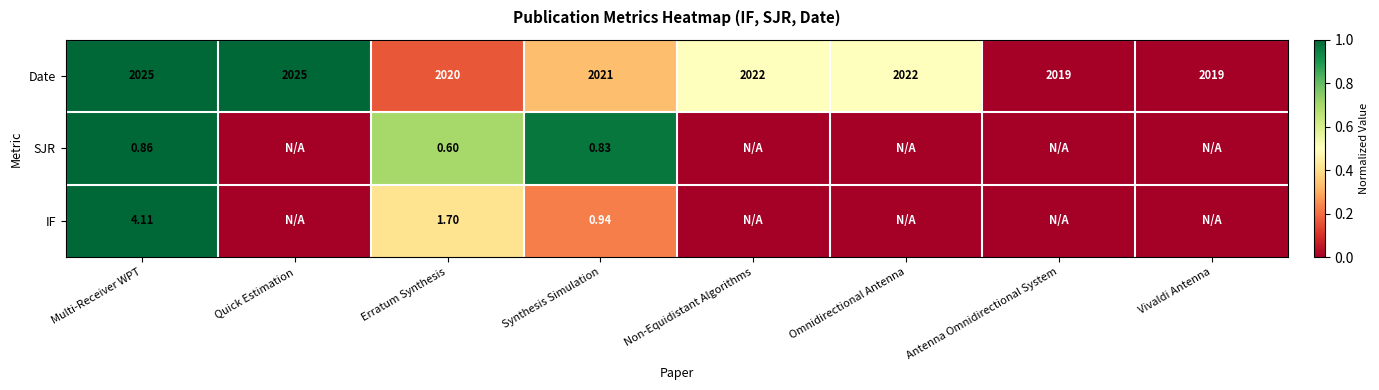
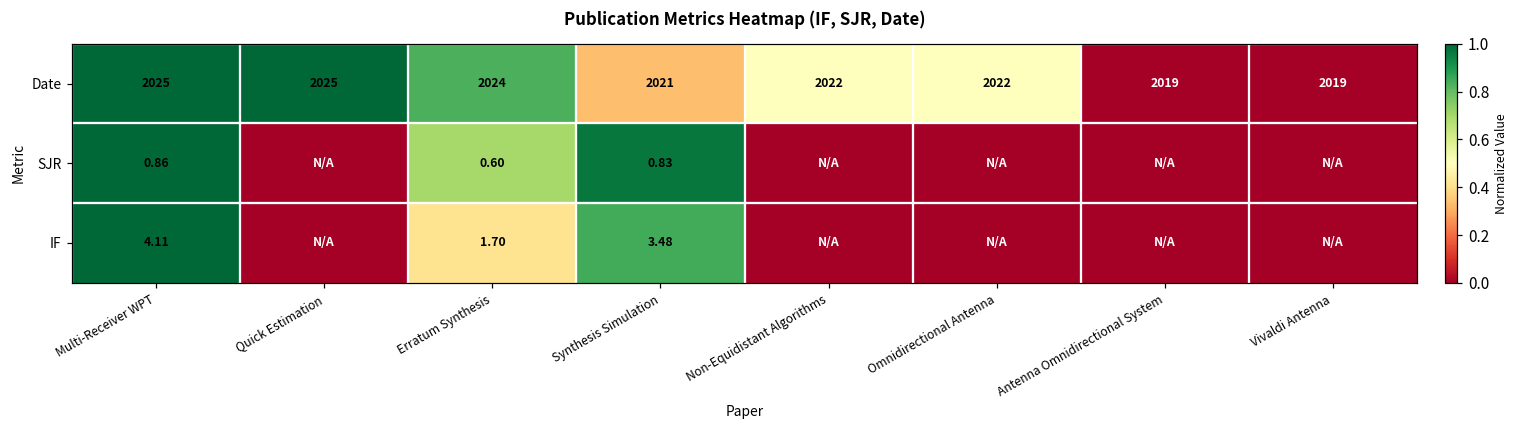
  {
    "Date": {
      "Multi-Receiver WPT": 2025,
      "Quick Estimation": 2025,
-     "Erratum Synthesis": 2020,
+     "Erratum Synthesis": 2024,
      "Synthesis Simulation": 2021,
      "Non-Equidistant Algorithms": 2022,
      "Omnidirectional Antenna": 2022,
      "Antenna Omnidirectional System": 2019,
      "Vivaldi Antenna": 2019
    },
    "SJR": {
      "Multi-Receiver WPT": 0.86,
      "Erratum Synthesis": 0.60,
      "Synthesis Simulation": 0.83
    },
    "IF": {
      "Multi-Receiver WPT": 4.11,
      "Erratum Synthesis": 1.70,
-     "Synthesis Simulation": 0.94
+     "Synthesis Simulation": 3.48
    }
  }
